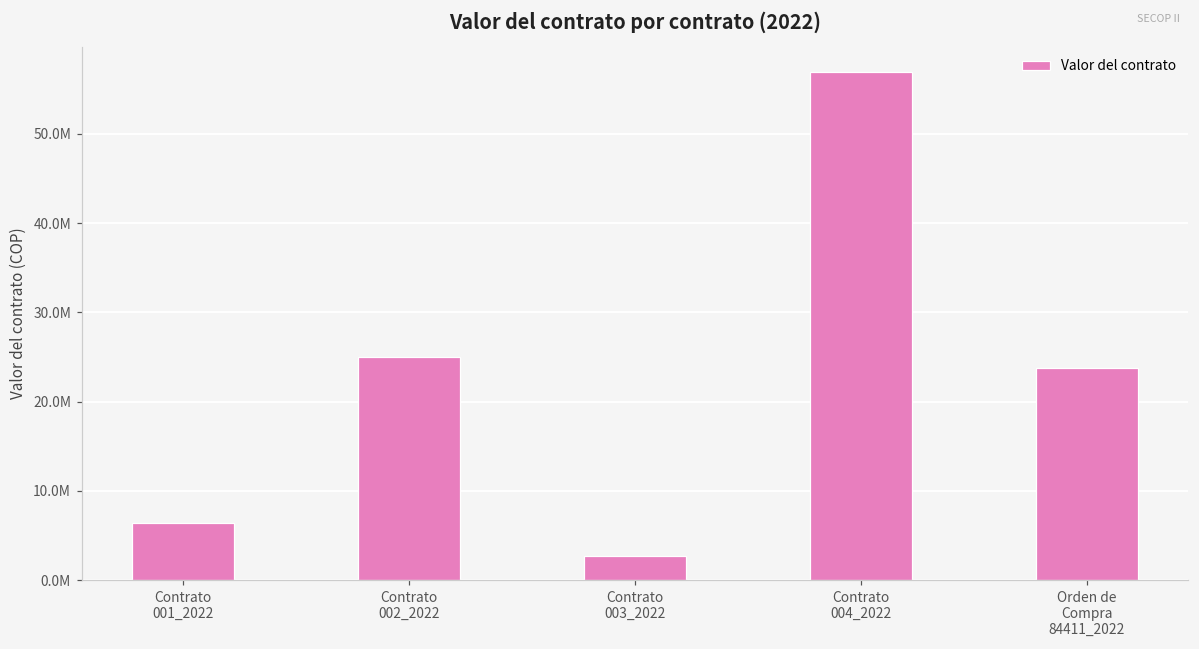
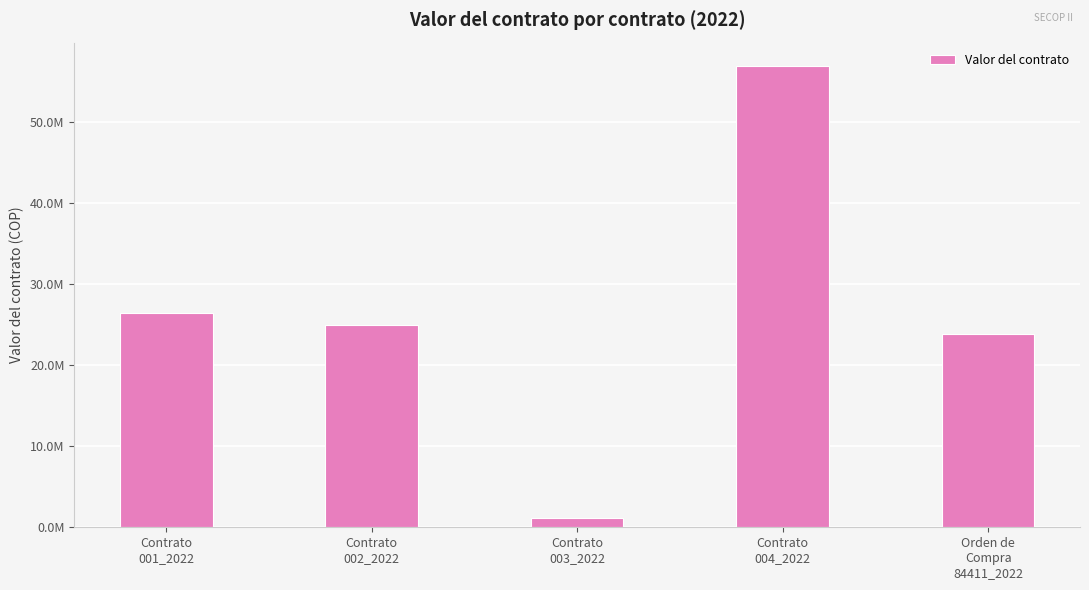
  {
-   "Contrato 001_2022": 6000000,
+   "Contrato 001_2022": 26000000,
    "Contrato 002_2022": 25000000,
-   "Contrato 003_2022": 3000000,
+   "Contrato 003_2022": 1000000,
    "Contrato 004_2022": 57000000,
    "Orden de Compra 84411_2022": 24000000
  }
